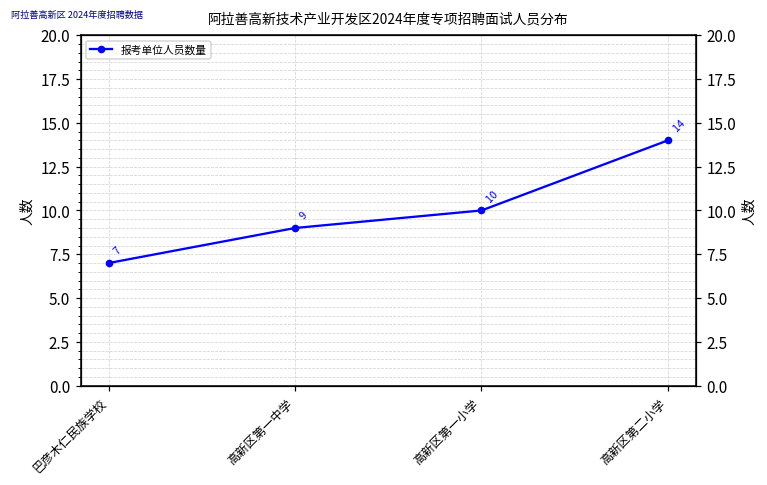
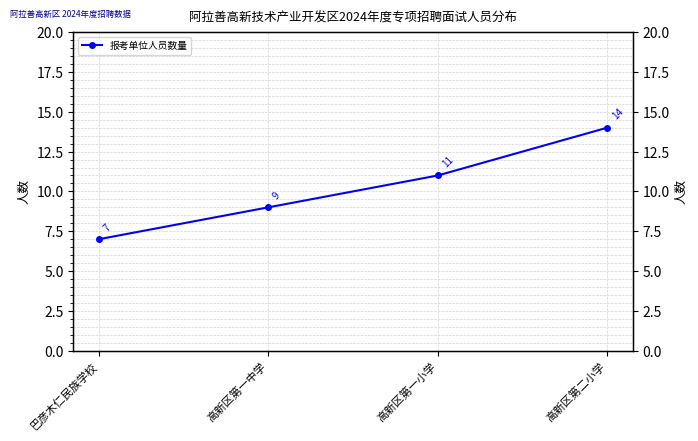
  {
    "巴彦木仁民族学校": 7,
    "高新区第一中学": 9,
-   "高新区第一小学": 10,
+   "高新区第一小学": 11,
    "高新区第二小学": 14
  }
